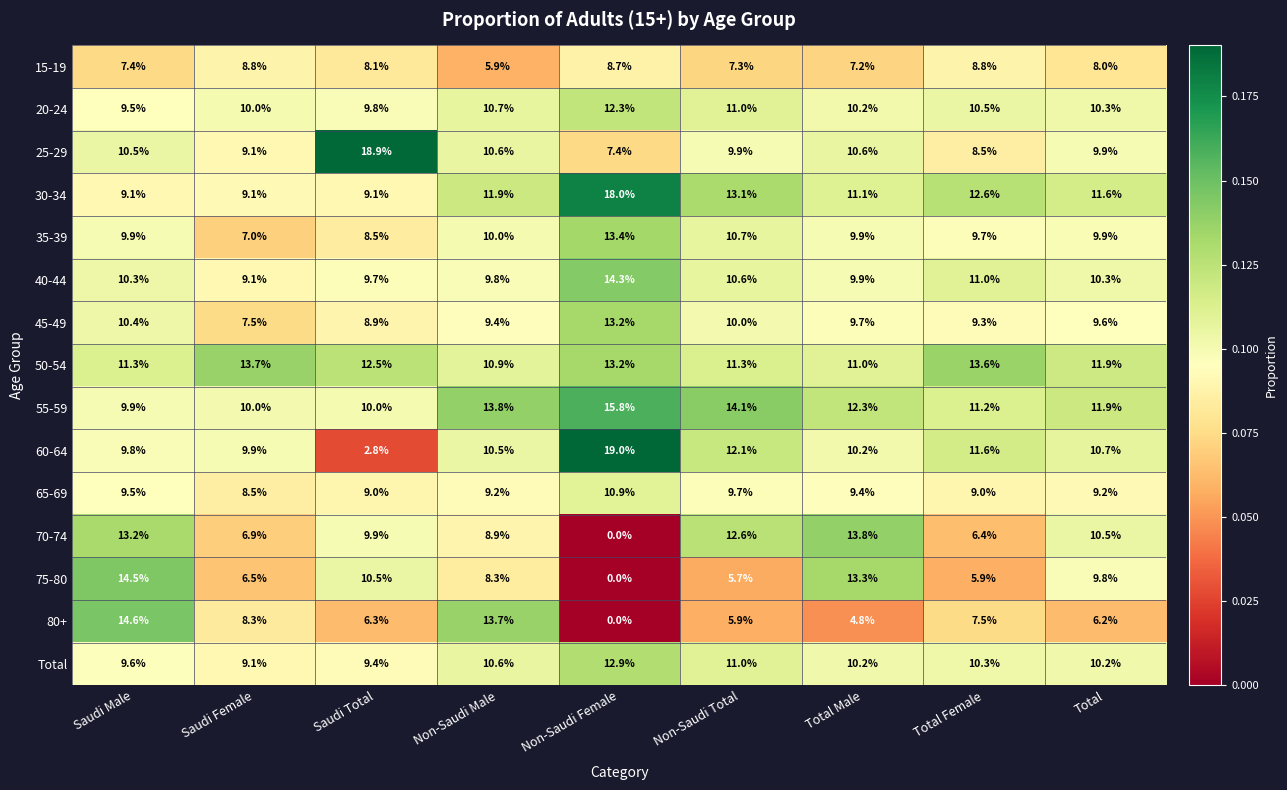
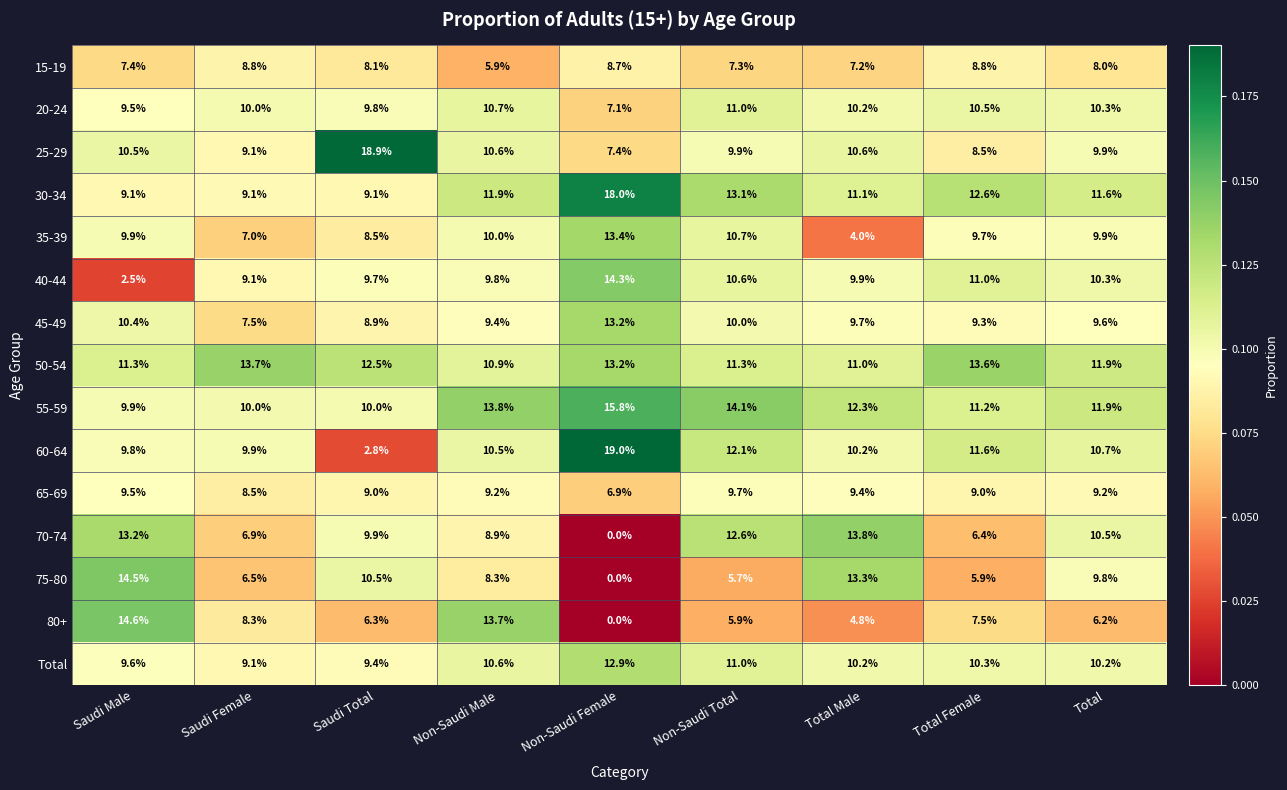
  {
    "15-19": {
      "Saudi Male": "7.4%",
      "Saudi Female": "8.8%",
      "Saudi Total": "8.1%",
      "Non-Saudi Male": "5.9%",
      "Non-Saudi Female": "8.7%",
      "Non-Saudi Total": "7.3%",
      "Total Male": "7.2%",
      "Total Female": "8.8%",
      "Total": "8.0%"
    },
    "20-24": {
      "Saudi Male": "9.5%",
      "Saudi Female": "10.0%",
      "Saudi Total": "9.8%",
      "Non-Saudi Male": "10.7%",
-     "Non-Saudi Female": "12.3%",
+     "Non-Saudi Female": "7.1%",
      "Non-Saudi Total": "11.0%",
      "Total Male": "10.2%",
      "Total Female": "10.5%",
      "Total": "10.3%"
    },
    "25-29": {
      "Saudi Male": "10.5%",
      "Saudi Female": "9.1%",
      "Saudi Total": "18.9%",
      "Non-Saudi Male": "10.6%",
      "Non-Saudi Female": "7.4%",
      "Non-Saudi Total": "9.9%",
      "Total Male": "10.6%",
      "Total Female": "8.5%",
      "Total": "9.9%"
    },
    "30-34": {
      "Saudi Male": "9.1%",
      "Saudi Female": "9.1%",
      "Saudi Total": "9.1%",
      "Non-Saudi Male": "11.9%",
      "Non-Saudi Female": "18.0%",
      "Non-Saudi Total": "13.1%",
      "Total Male": "11.1%",
      "Total Female": "12.6%",
      "Total": "11.6%"
    },
    "35-39": {
      "Saudi Male": "9.9%",
      "Saudi Female": "7.0%",
      "Saudi Total": "8.5%",
      "Non-Saudi Male": "10.0%",
      "Non-Saudi Female": "13.4%",
      "Non-Saudi Total": "10.7%",
-     "Total Male": "9.9%",
+     "Total Male": "4.0%",
      "Total Female": "9.7%",
      "Total": "9.9%"
    },
    "40-44": {
-     "Saudi Male": "10.3%",
+     "Saudi Male": "2.5%",
      "Saudi Female": "9.1%",
      "Saudi Total": "9.7%",
      "Non-Saudi Male": "9.8%",
      "Non-Saudi Female": "14.3%",
      "Non-Saudi Total": "10.6%",
      "Total Male": "9.9%",
      "Total Female": "11.0%",
      "Total": "10.3%"
    },
    "45-49": {
      "Saudi Male": "10.4%",
      "Saudi Female": "7.5%",
      "Saudi Total": "8.9%",
      "Non-Saudi Male": "9.4%",
      "Non-Saudi Female": "13.2%",
      "Non-Saudi Total": "10.0%",
      "Total Male": "9.7%",
      "Total Female": "9.3%",
      "Total": "9.6%"
    },
    "50-54": {
      "Saudi Male": "11.3%",
      "Saudi Female": "13.7%",
      "Saudi Total": "12.5%",
      "Non-Saudi Male": "10.9%",
      "Non-Saudi Female": "13.2%",
      "Non-Saudi Total": "11.3%",
      "Total Male": "11.0%",
      "Total Female": "13.6%",
      "Total": "11.9%"
    },
    "55-59": {
      "Saudi Male": "9.9%",
      "Saudi Female": "10.0%",
      "Saudi Total": "10.0%",
      "Non-Saudi Male": "13.8%",
      "Non-Saudi Female": "15.8%",
      "Non-Saudi Total": "14.1%",
      "Total Male": "12.3%",
      "Total Female": "11.2%",
      "Total": "11.9%"
    },
    "60-64": {
      "Saudi Male": "9.8%",
      "Saudi Female": "9.9%",
      "Saudi Total": "2.8%",
      "Non-Saudi Male": "10.5%",
      "Non-Saudi Female": "19.0%",
      "Non-Saudi Total": "12.1%",
      "Total Male": "10.2%",
      "Total Female": "11.6%",
      "Total": "10.7%"
    },
    "65-69": {
      "Saudi Male": "9.5%",
      "Saudi Female": "8.5%",
      "Saudi Total": "9.0%",
      "Non-Saudi Male": "9.2%",
-     "Non-Saudi Female": "10.9%",
+     "Non-Saudi Female": "6.9%",
      "Non-Saudi Total": "9.7%",
      "Total Male": "9.4%",
      "Total Female": "9.0%",
      "Total": "9.2%"
    },
    "70-74": {
      "Saudi Male": "13.2%",
      "Saudi Female": "6.9%",
      "Saudi Total": "9.9%",
      "Non-Saudi Male": "8.9%",
      "Non-Saudi Female": "0.0%",
      "Non-Saudi Total": "12.6%",
      "Total Male": "13.8%",
      "Total Female": "6.4%",
      "Total": "10.5%"
    },
    "75-80": {
      "Saudi Male": "14.5%",
      "Saudi Female": "6.5%",
      "Saudi Total": "10.5%",
      "Non-Saudi Male": "8.3%",
      "Non-Saudi Female": "0.0%",
      "Non-Saudi Total": "5.7%",
      "Total Male": "13.3%",
      "Total Female": "5.9%",
      "Total": "9.8%"
    },
    "80+": {
      "Saudi Male": "14.6%",
      "Saudi Female": "8.3%",
      "Saudi Total": "6.3%",
      "Non-Saudi Male": "13.7%",
      "Non-Saudi Female": "0.0%",
      "Non-Saudi Total": "5.9%",
      "Total Male": "4.8%",
      "Total Female": "7.5%",
      "Total": "6.2%"
    },
    "Total": {
      "Saudi Male": "9.6%",
      "Saudi Female": "9.1%",
      "Saudi Total": "9.4%",
      "Non-Saudi Male": "10.6%",
      "Non-Saudi Female": "12.9%",
      "Non-Saudi Total": "11.0%",
      "Total Male": "10.2%",
      "Total Female": "10.3%",
      "Total": "10.2%"
    }
  }
